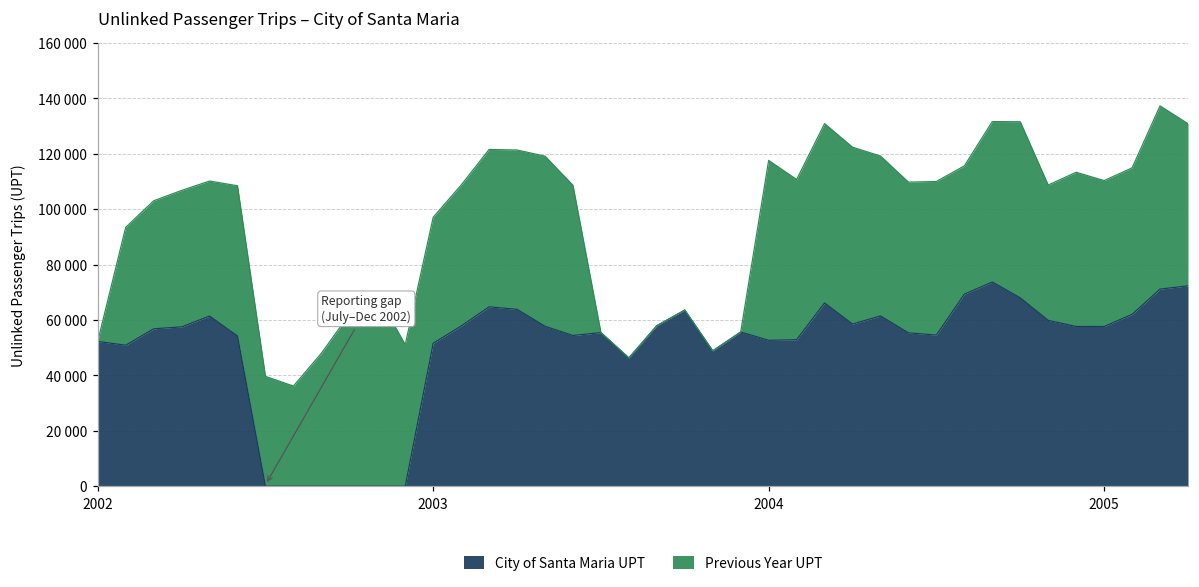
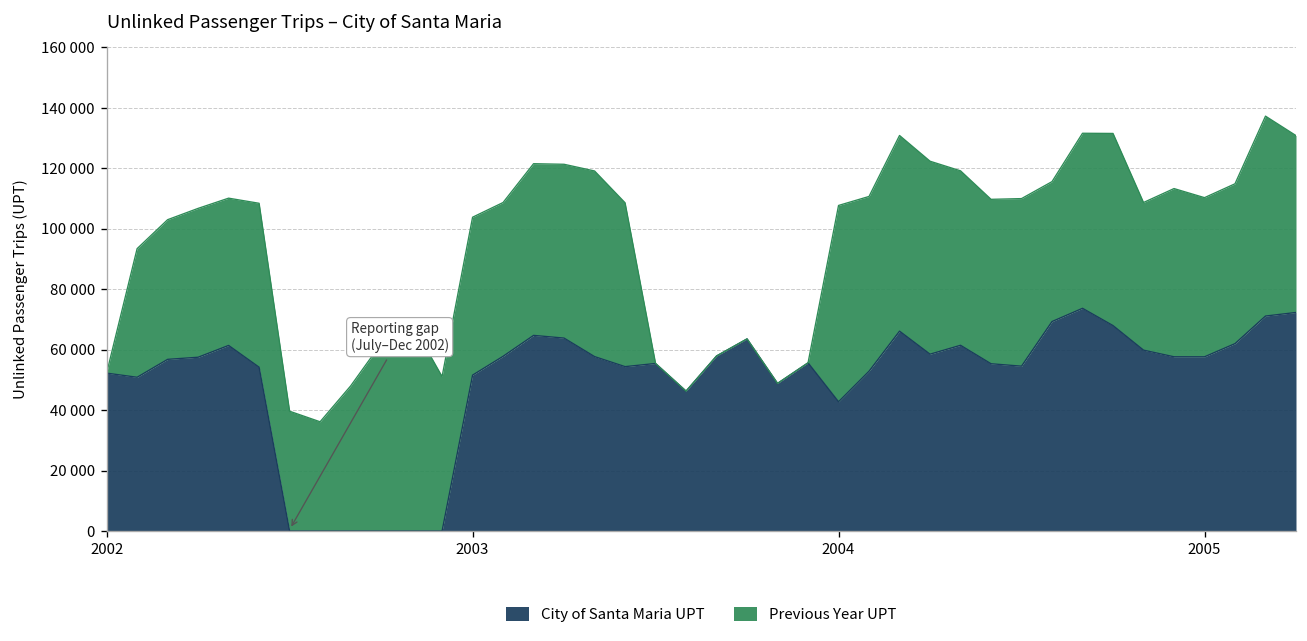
  {
    "City of Santa Maria UPT": {
      "2003": 52000,
-     "2004": 53000,
+     "2004": 43000,
      "2005": 58000
    },
    "Previous Year UPT": {
-     "2003": 45000,
+     "2003": 52000,
      "2004": 65000,
      "2005": 53000
    }
  }
